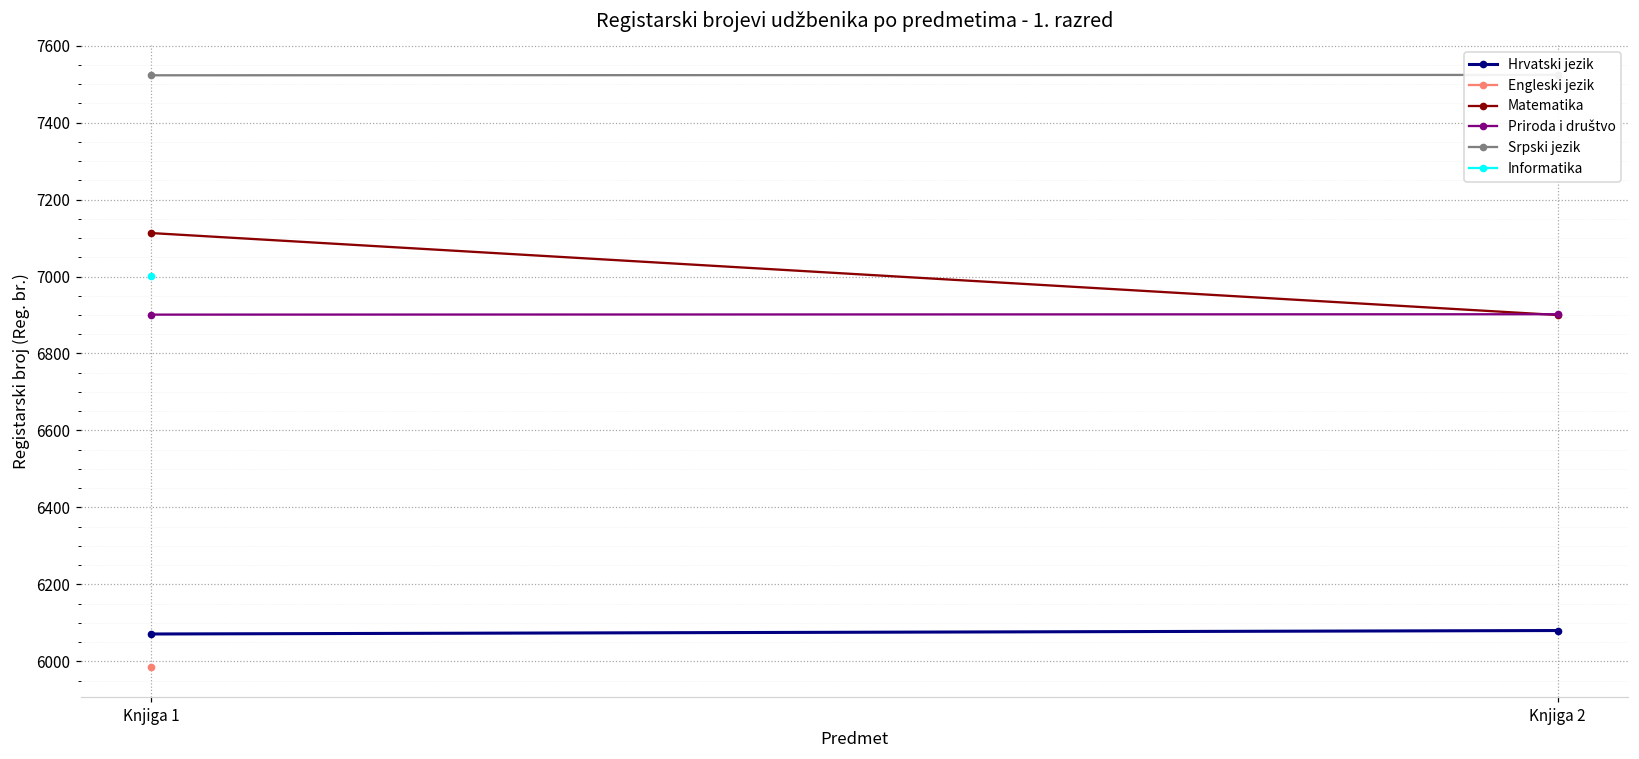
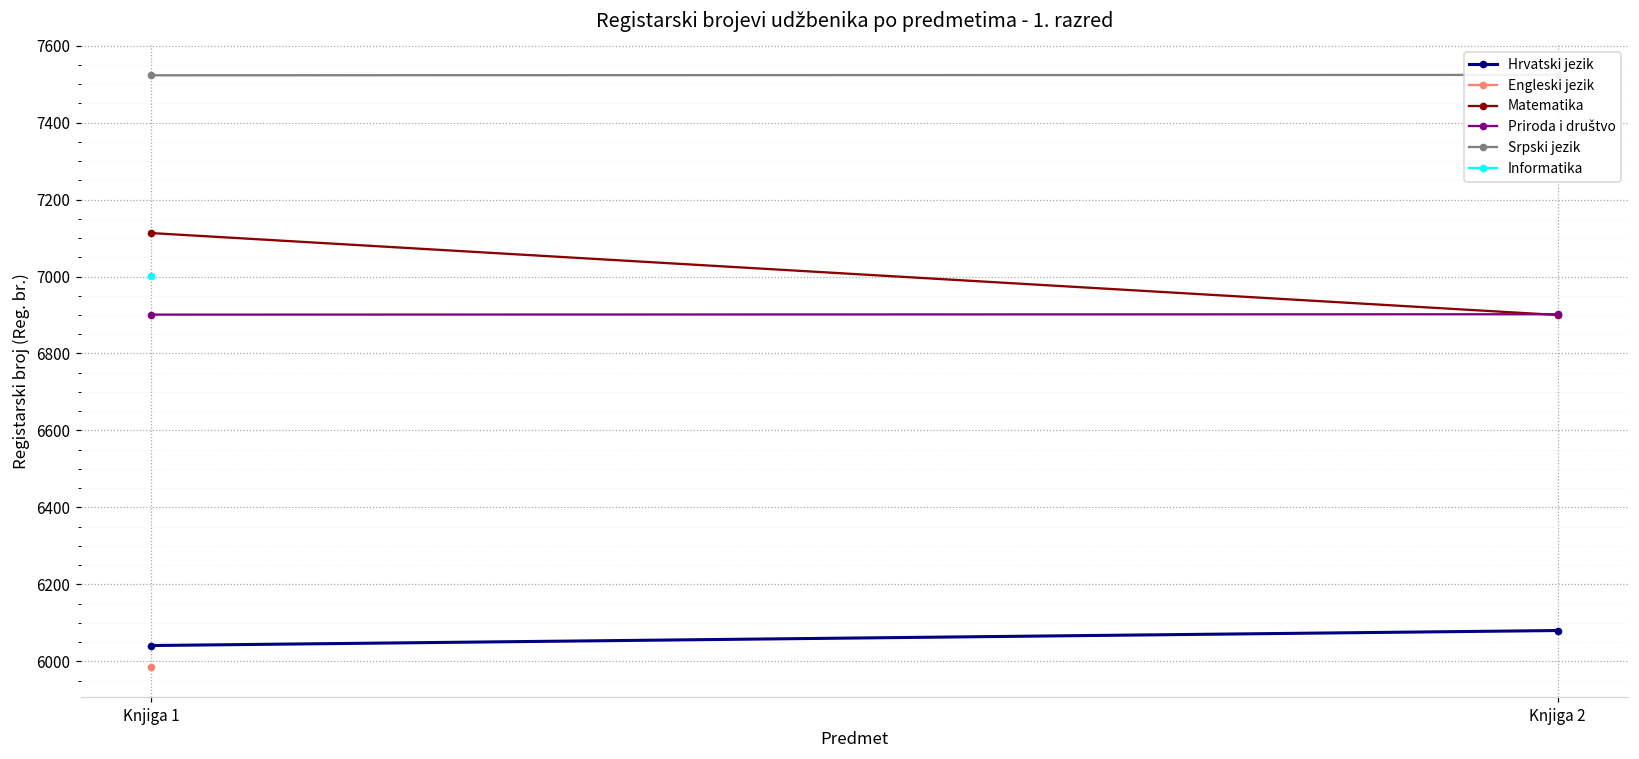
  {
    "Hrvatski jezik": {
-     "Knjiga 1": 6070,
+     "Knjiga 1": 6040,
      "Knjiga 2": 6080
    },
    "Engleski jezik": {
      "Knjiga 1": 5980
    },
    "Matematika": {
      "Knjiga 1": 7110
    },
    "Priroda i društvo": {
      "Knjiga 1": 6900
    },
    "Srpski jezik": {
      "Knjiga 1": 7520
    },
    "Informatika": {
      "Knjiga 1": 7000
    }
  }
